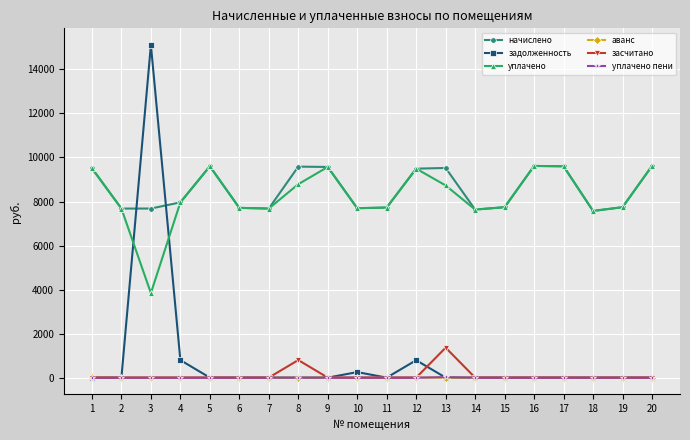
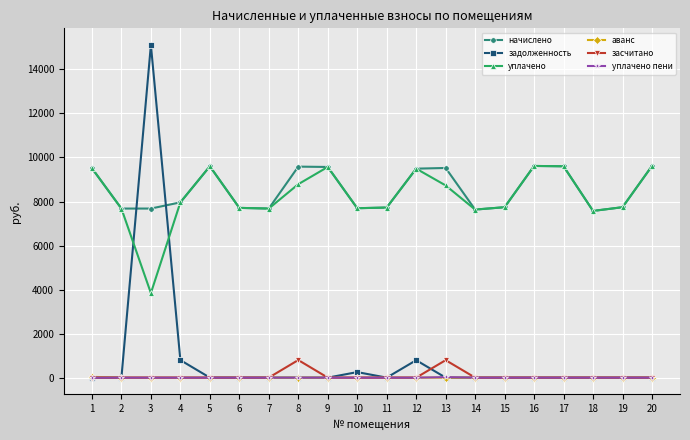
  {
    "задолженность": {
      "3": 15100,
      "4": 800,
      "10": 300,
      "12": 800
    },
    "засчитано": {
      "8": 800,
-     "13": 1400
+     "13": 800
    }
  }
